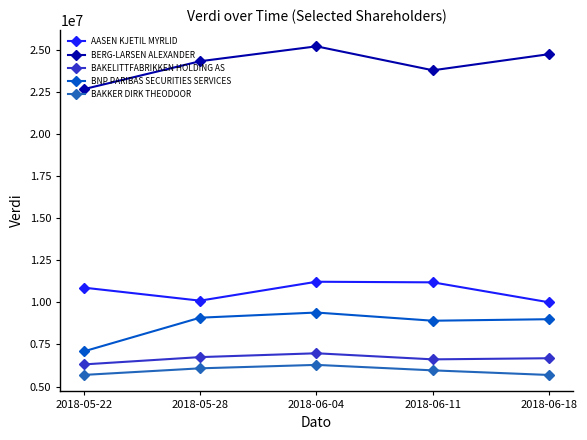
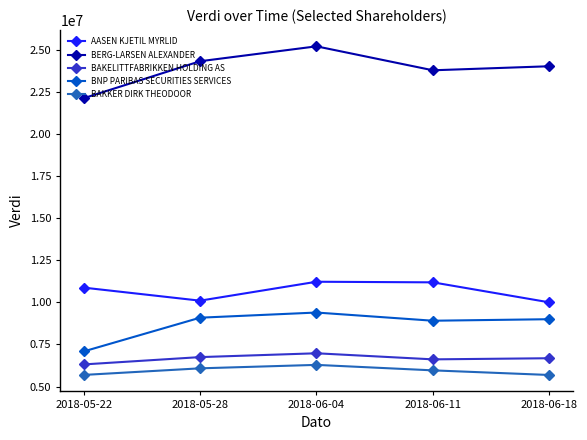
  {
    "AASEN KJETIL MYRLID": {
      "2018-05-22": 10900000,
      "2018-05-28": 10100000,
      "2018-06-04": 11200000,
      "2018-06-11": 11200000,
      "2018-06-18": 10000000
    },
    "BERG-LARSEN ALEXANDER": {
-     "2018-05-22": 22600000,
+     "2018-05-22": 22100000,
      "2018-05-28": 24300000,
      "2018-06-04": 25200000,
      "2018-06-11": 23800000,
-     "2018-06-18": 24700000
+     "2018-06-18": 24000000
    }
  }
